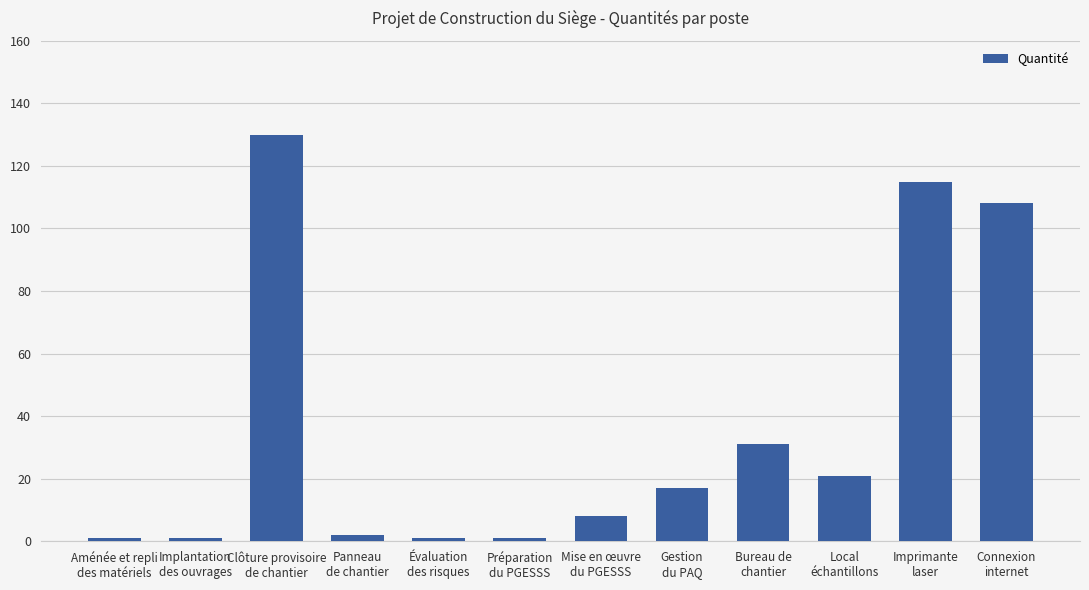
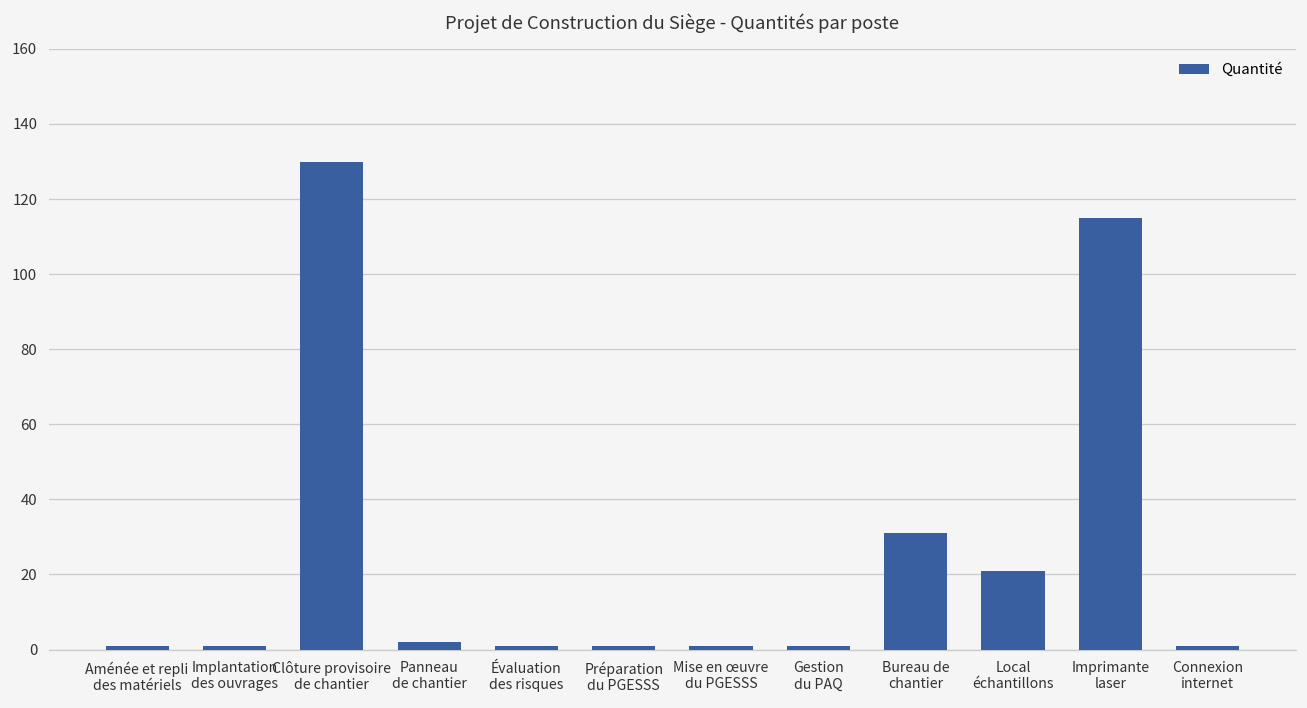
  {
    "Aménée et repli des matériels": 1,
    "Implantation des ouvrages": 1,
    "Clôture provisoire de chantier": 130,
    "Panneau de chantier": 2,
    "Évaluation des risques": 1,
    "Préparation du PGESSS": 1,
-   "Mise en œuvre du PGESSS": 8,
-   "Gestion du PAQ": 17,
+   "Mise en œuvre du PGESSS": 1,
+   "Gestion du PAQ": 1,
    "Bureau de chantier": 31,
    "Local échantillons": 21,
    "Imprimante laser": 115,
-   "Connexion internet": 108
+   "Connexion internet": 1
  }
